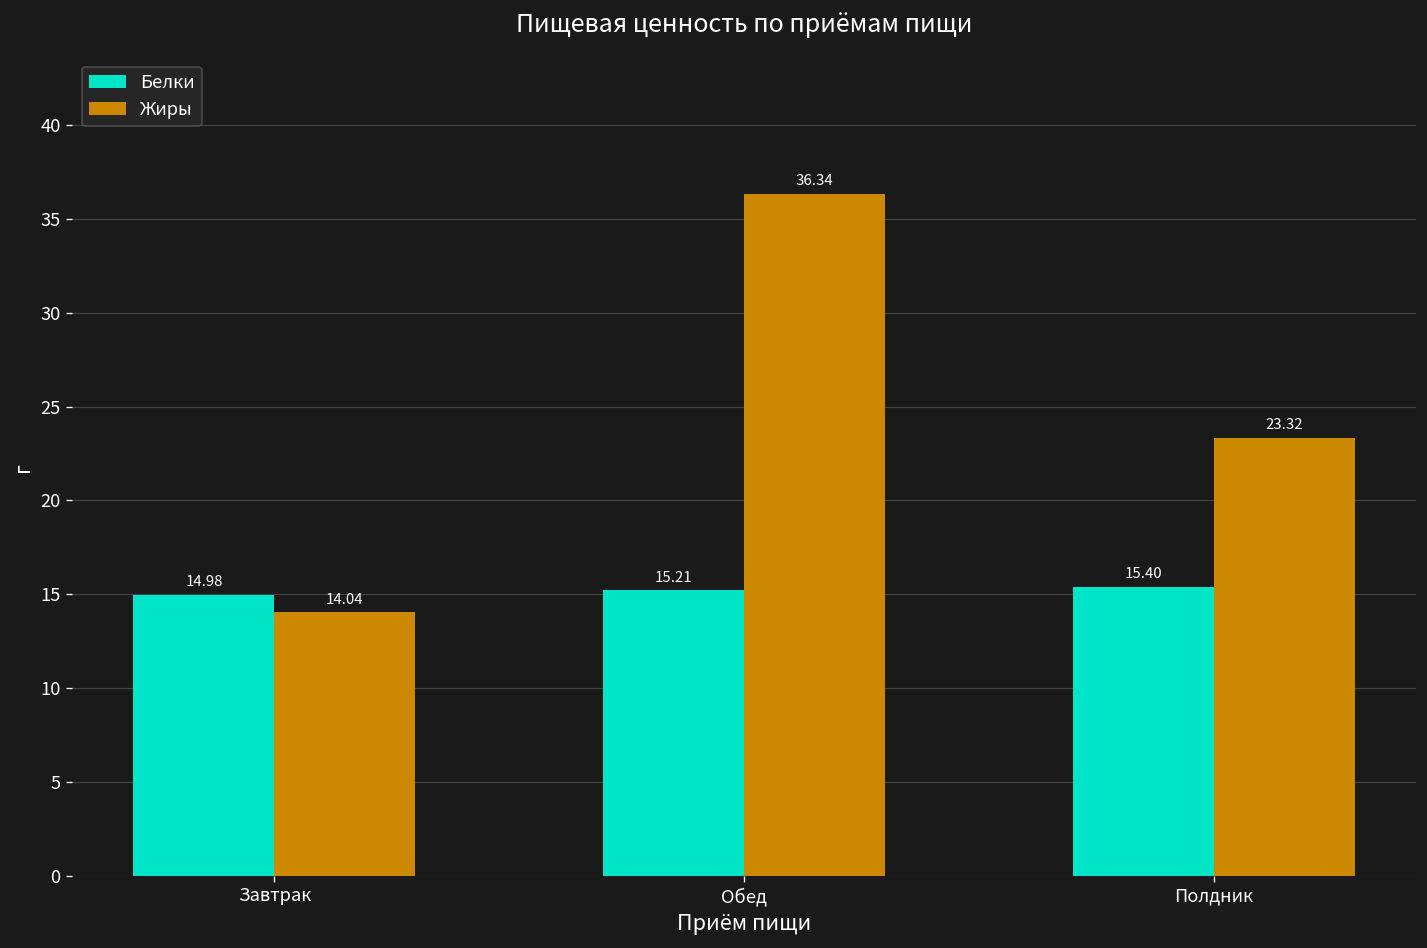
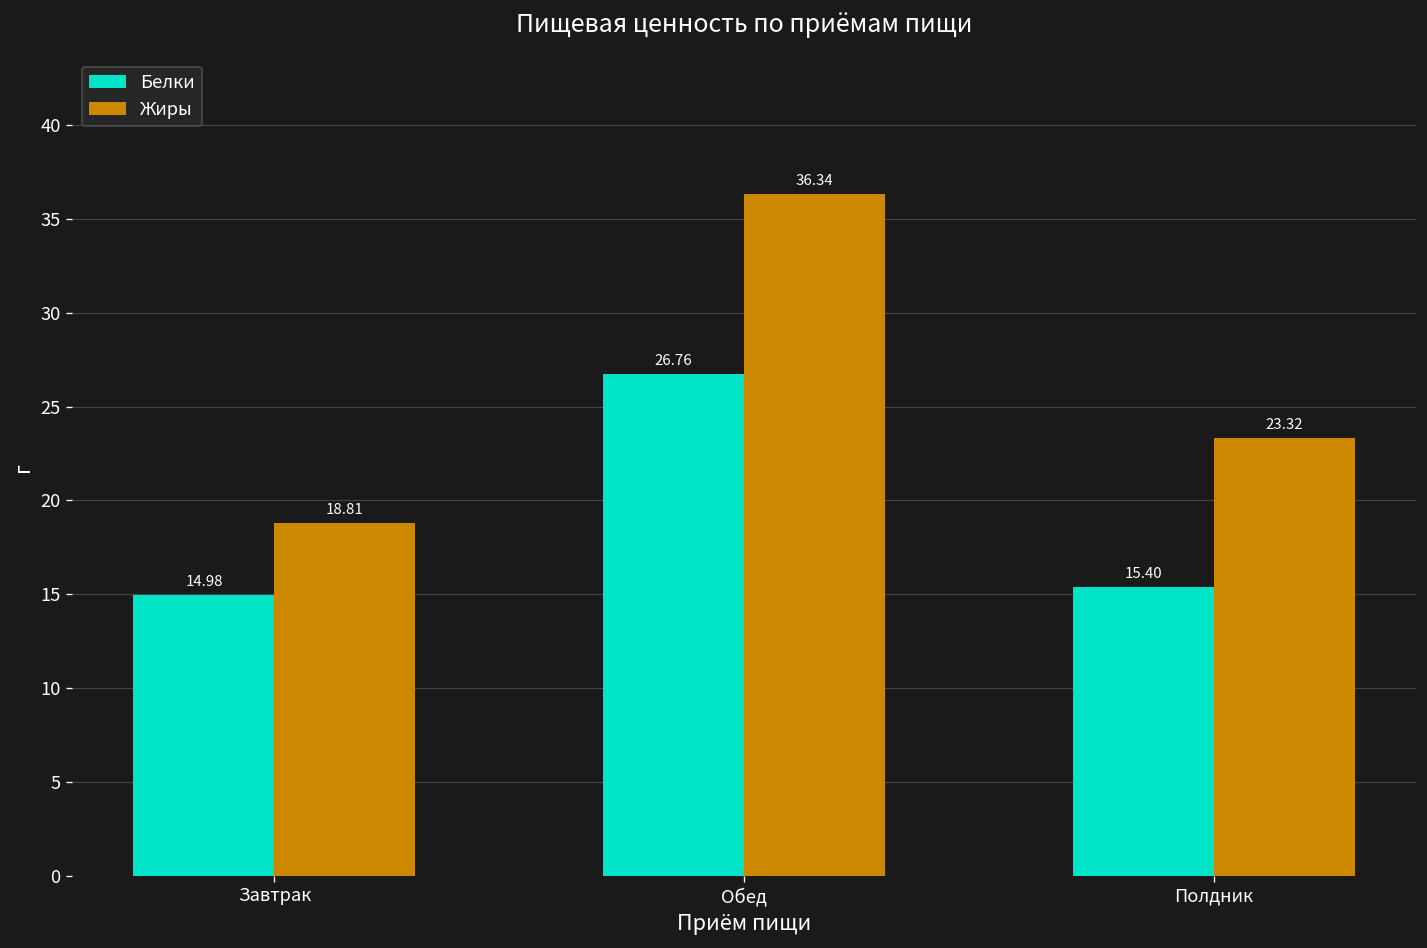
  {
    "Белки": {
      "Завтрак": 14.98,
-     "Обед": 15.21,
+     "Обед": 26.76,
      "Полдник": 15.40
    },
    "Жиры": {
-     "Завтрак": 14.04,
+     "Завтрак": 18.81,
      "Обед": 36.34,
      "Полдник": 23.32
    }
  }
